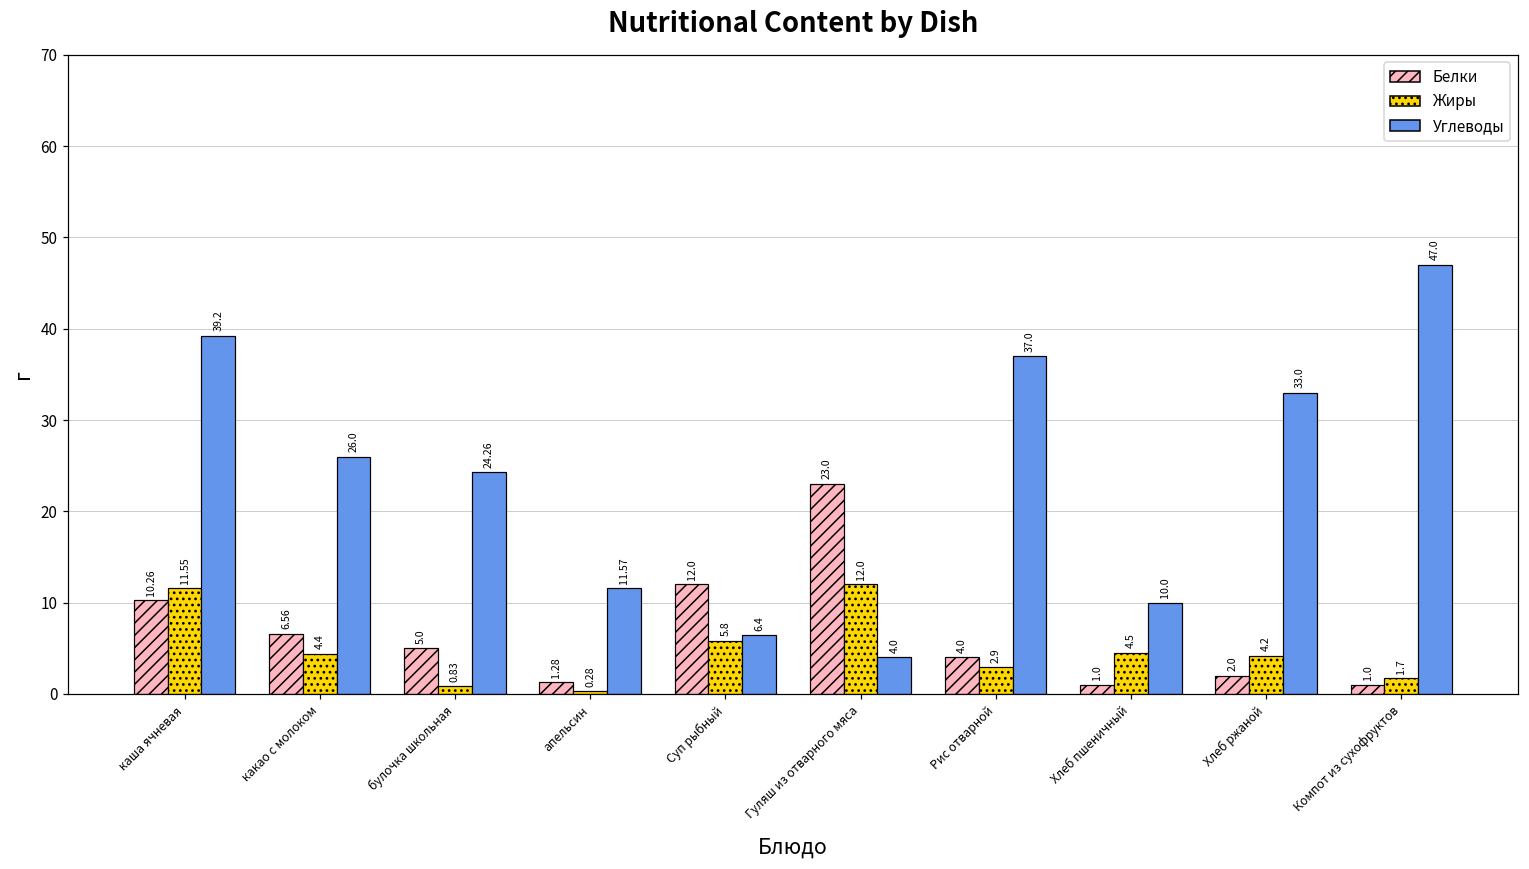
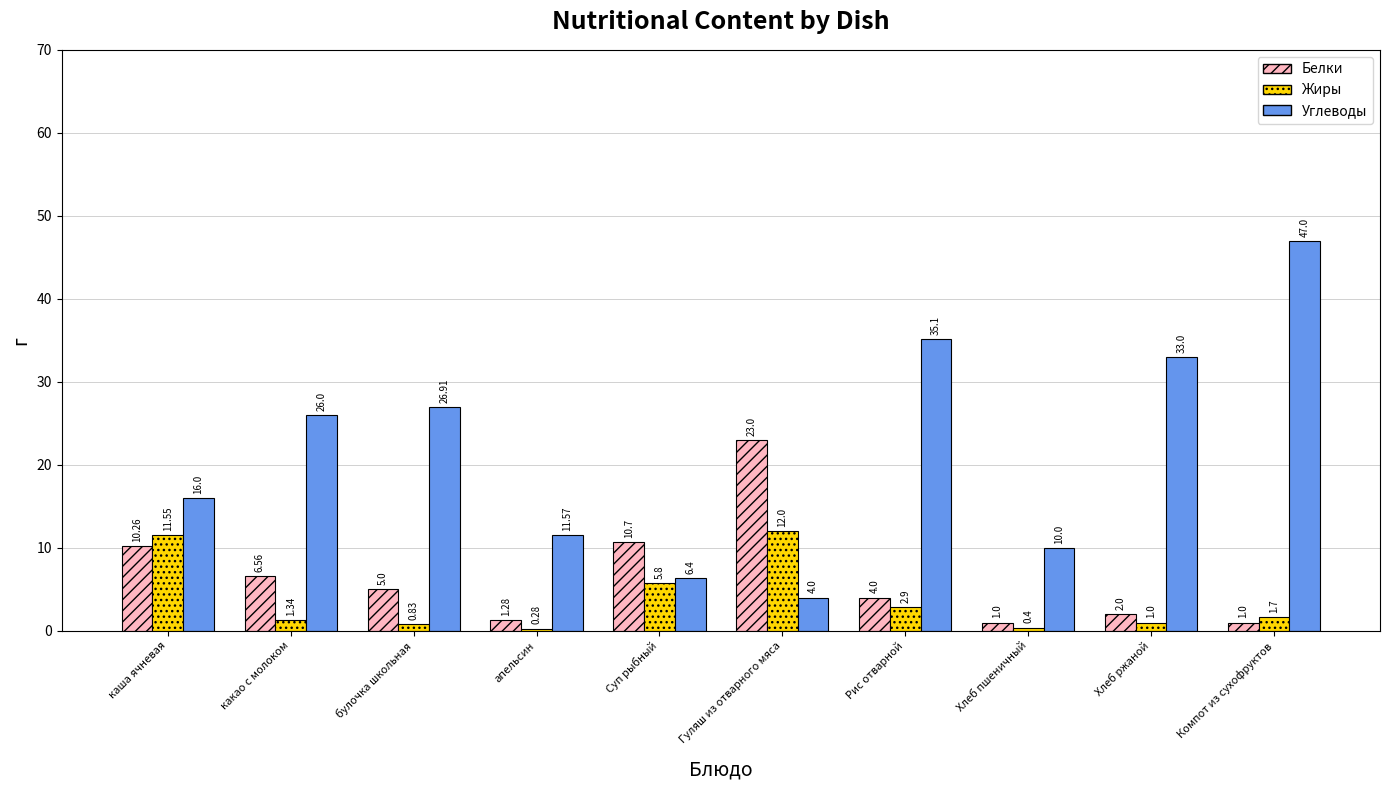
  {
    "Белки": {
      "каша ячневая": 10.26,
      "какао с молоком": 6.56,
      "булочка школьная": 5.0,
      "апельсин": 1.28,
-     "Суп рыбный": 12.0,
+     "Суп рыбный": 10.7,
      "Гуляш из отварного мяса": 23.0,
      "Рис отварной": 4.0,
      "Хлеб пшеничный": 1.0,
      "Хлеб ржаной": 2.0,
      "Компот из сухофруктов": 1.0
    },
    "Жиры": {
      "каша ячневая": 11.55,
-     "какао с молоком": 4.4,
+     "какао с молоком": 1.34,
      "булочка школьная": 0.83,
      "апельсин": 0.28,
      "Суп рыбный": 5.8,
      "Гуляш из отварного мяса": 12.0,
      "Рис отварной": 2.9,
-     "Хлеб пшеничный": 4.5,
-     "Хлеб ржаной": 4.2,
+     "Хлеб пшеничный": 0.4,
+     "Хлеб ржаной": 1.0,
      "Компот из сухофруктов": 1.7
    },
    "Углеводы": {
-     "каша ячневая": 39.2,
+     "каша ячневая": 16.0,
      "какао с молоком": 26.0,
-     "булочка школьная": 24.26,
+     "булочка школьная": 26.91,
      "апельсин": 11.57,
      "Суп рыбный": 6.4,
      "Гуляш из отварного мяса": 4.0,
-     "Рис отварной": 37.0,
+     "Рис отварной": 35.1,
      "Хлеб пшеничный": 10.0,
      "Хлеб ржаной": 33.0,
      "Компот из сухофруктов": 47.0
    }
  }
